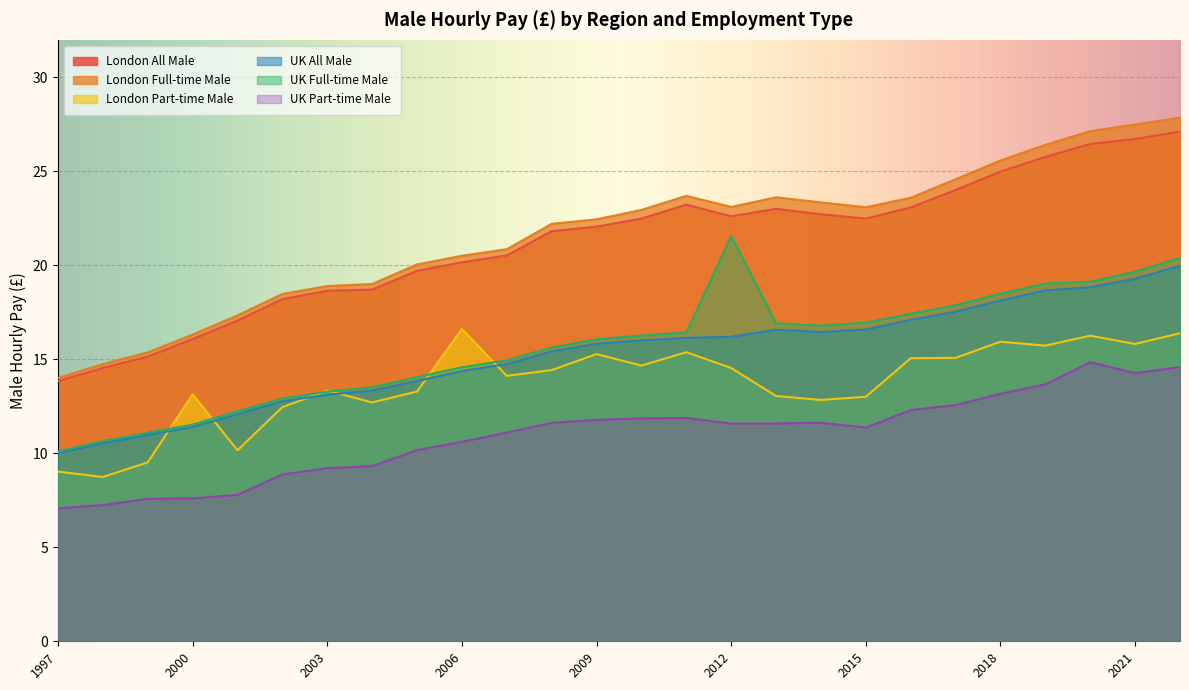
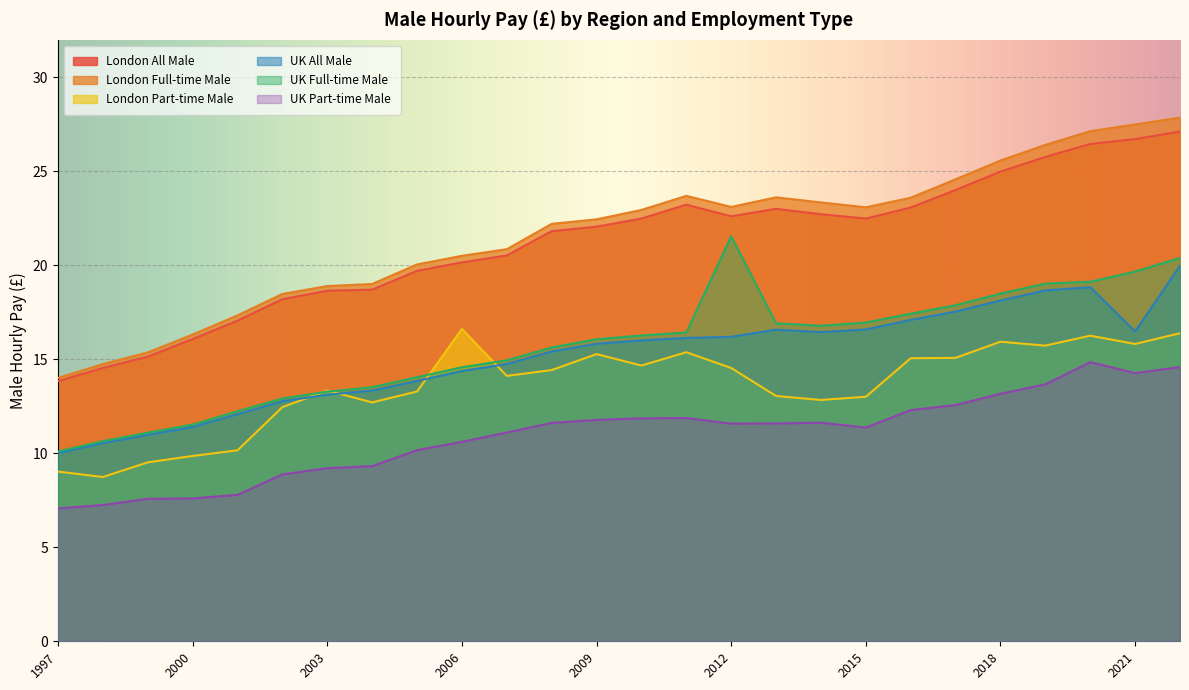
  {
    "London Part-time Male": {
      "1997": 9.0,
-     "2000": 13.1,
+     "2000": 9.9,
      "2006": 16.6,
      "2009": 15.3,
      "2012": 14.5,
      "2015": 13.0,
      "2018": 15.9,
      "2021": 15.8
    },
    "UK All Male": {
      "2003": 13.1,
      "2006": 14.4,
      "2009": 15.8,
      "2012": 16.2,
      "2015": 16.6,
      "2018": 18.1,
-     "2021": 19.3
+     "2021": 16.5
    },
    "UK Full-time Male": {
      "2006": 14.6,
      "2009": 16.1,
      "2012": 21.6,
      "2015": 17.0,
      "2018": 18.5,
      "2021": 19.7
    },
    "UK Part-time Male": {
      "1997": 7.1,
      "2000": 7.6,
      "2003": 9.2,
      "2006": 10.6,
      "2009": 11.8,
      "2012": 11.6,
      "2015": 11.4,
      "2018": 13.2,
      "2021": 14.3
    }
  }
